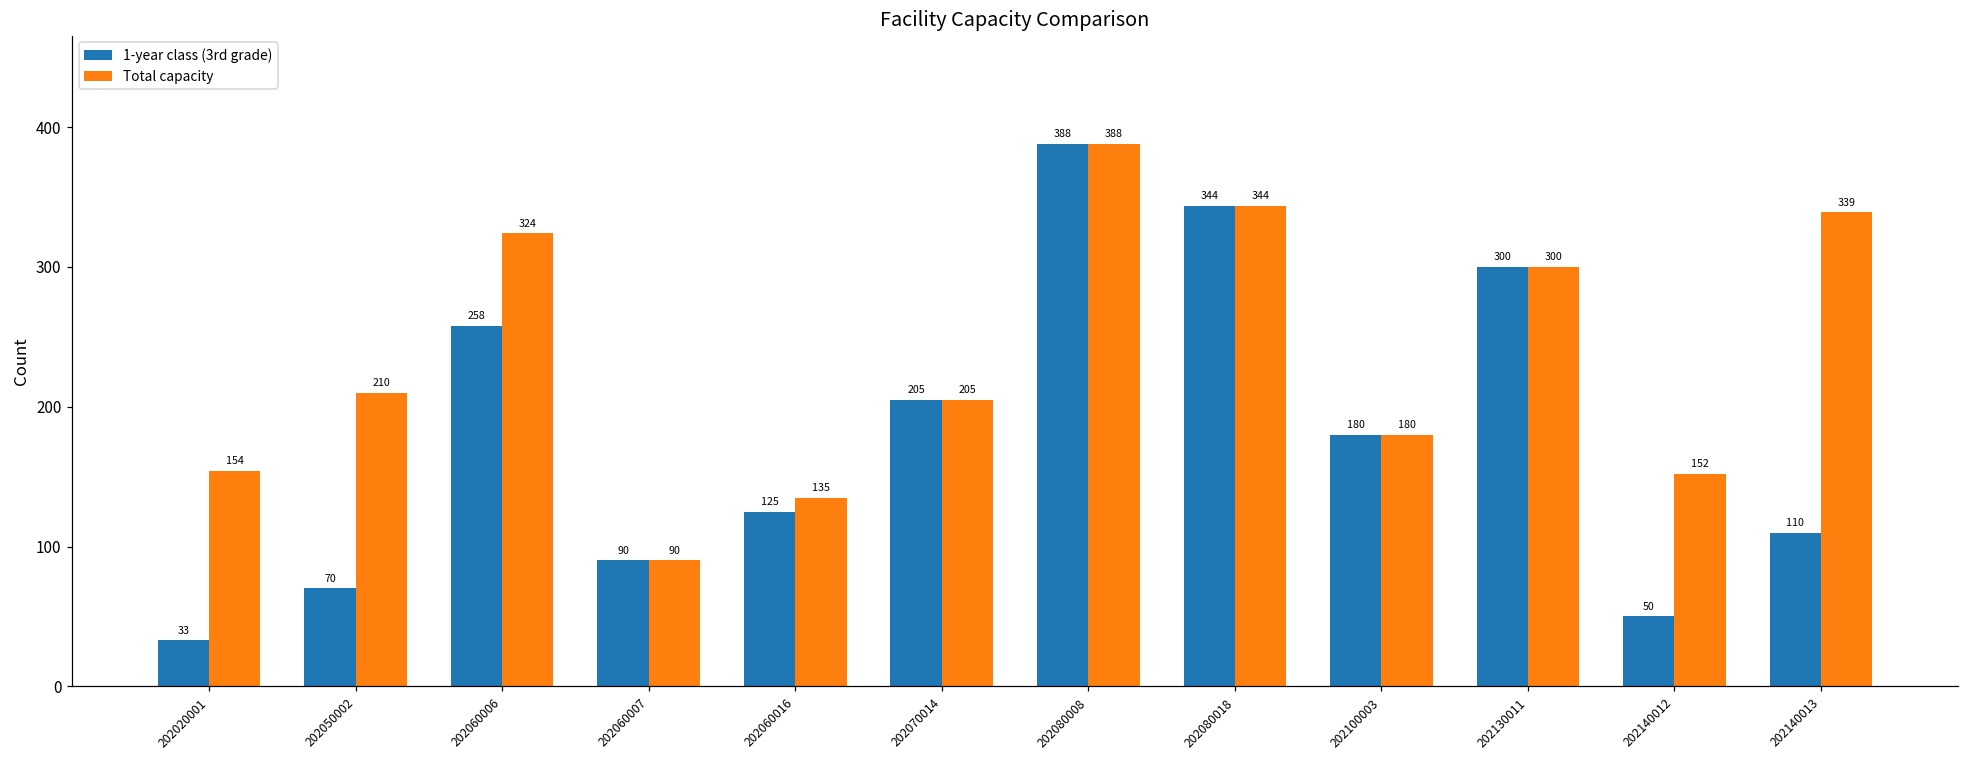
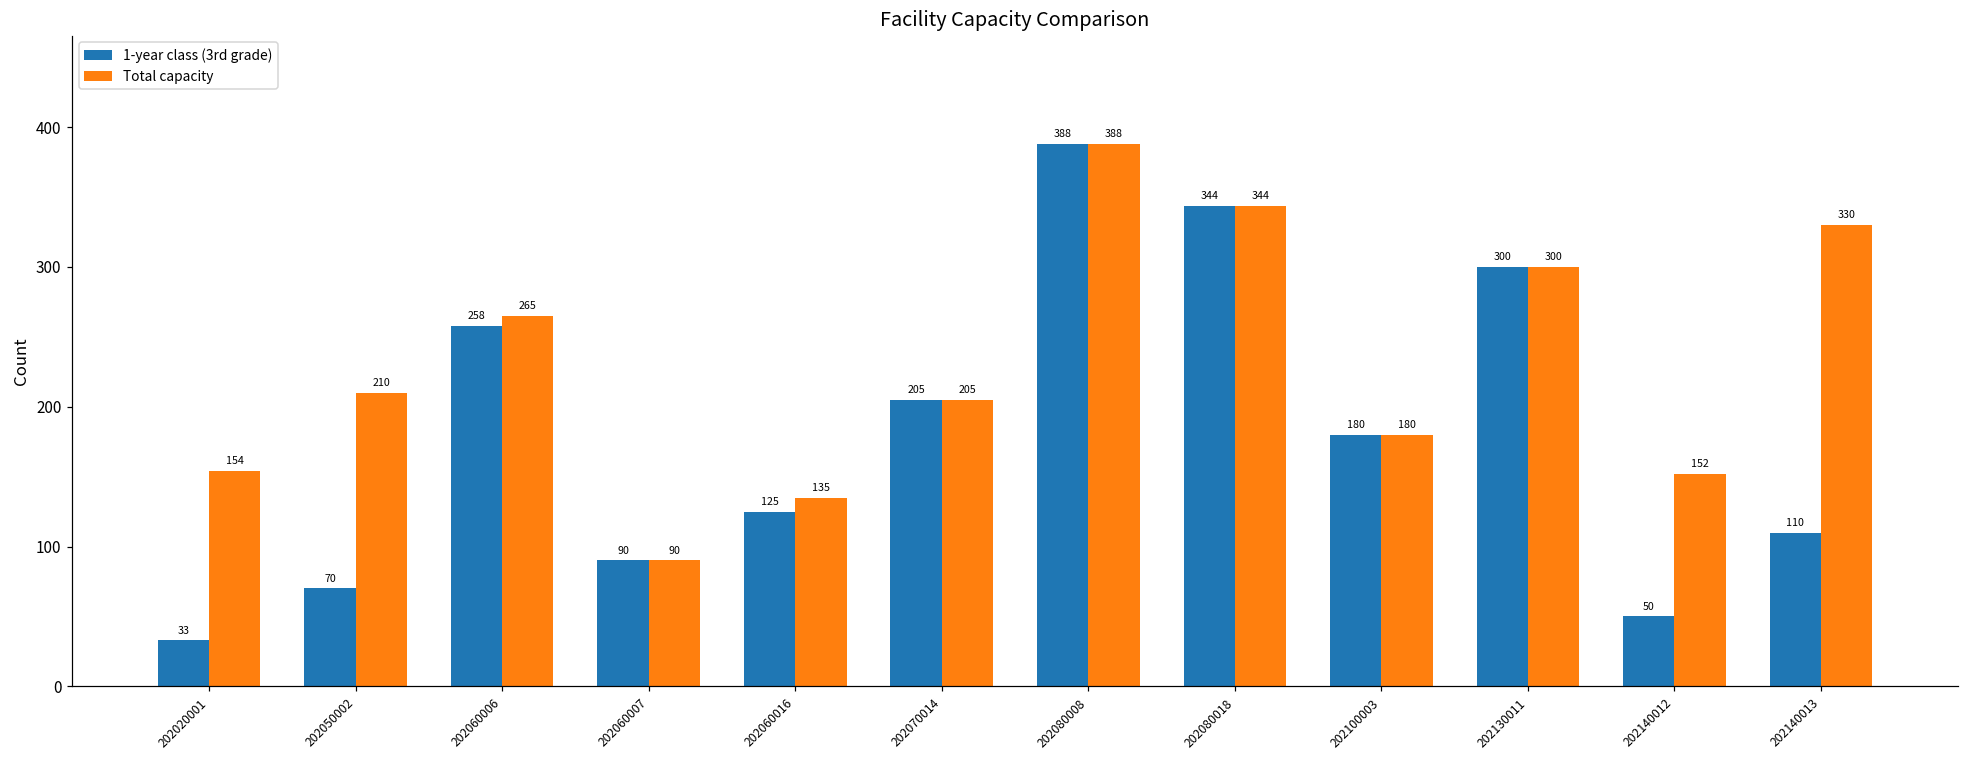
  {
    "1-year class (3rd grade)": {
      "202020001": 33,
      "202050002": 70,
      "202060006": 258,
      "202060007": 90,
      "202060016": 125,
      "202070014": 205,
      "202080008": 388,
      "202080018": 344,
      "202100003": 180,
      "202130011": 300,
      "202140012": 50,
      "202140013": 110
    },
    "Total capacity": {
      "202020001": 154,
      "202050002": 210,
-     "202060006": 324,
+     "202060006": 265,
      "202060007": 90,
      "202060016": 135,
      "202070014": 205,
      "202080008": 388,
      "202080018": 344,
      "202100003": 180,
      "202130011": 300,
      "202140012": 152,
-     "202140013": 339
+     "202140013": 330
    }
  }
